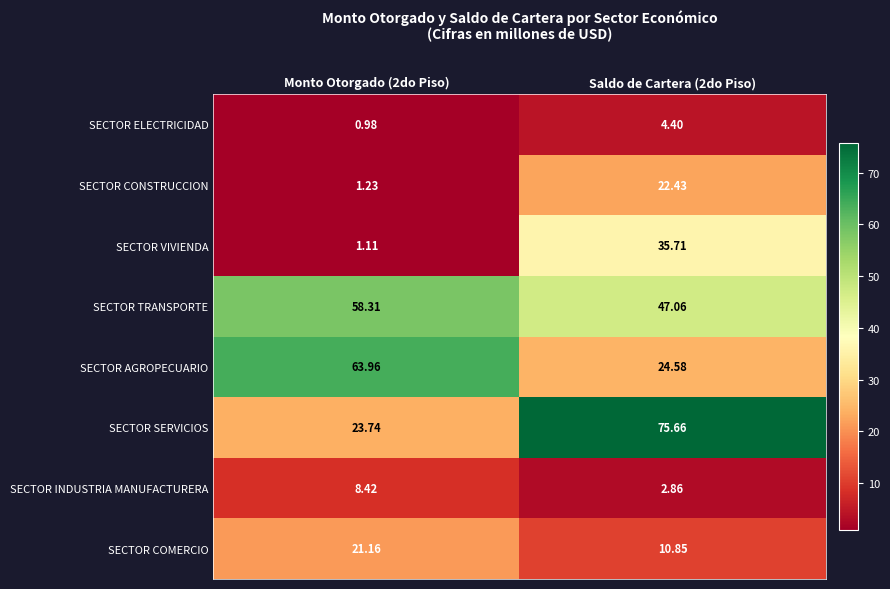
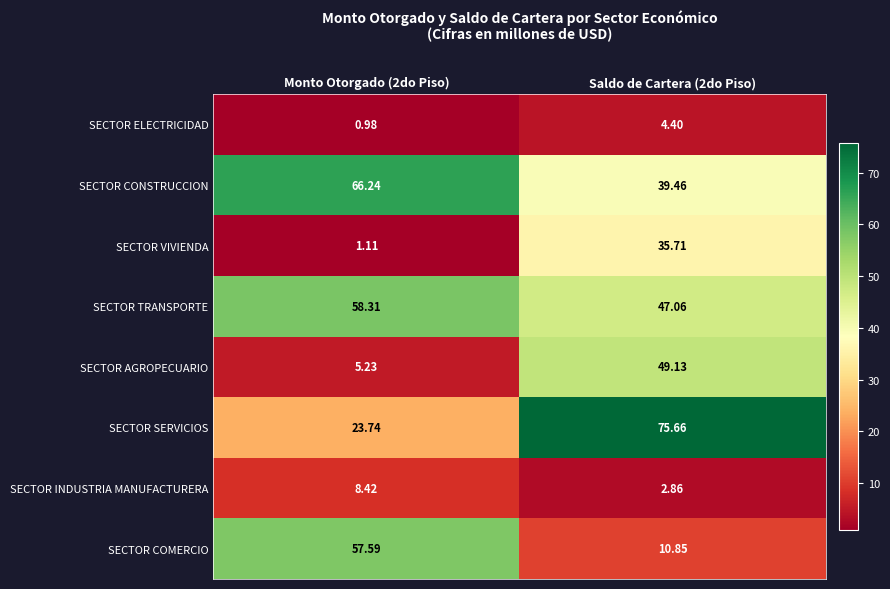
  {
    "SECTOR ELECTRICIDAD": {
      "Monto Otorgado (2do Piso)": 0.98,
      "Saldo de Cartera (2do Piso)": 4.40
    },
    "SECTOR CONSTRUCCION": {
-     "Monto Otorgado (2do Piso)": 1.23,
-     "Saldo de Cartera (2do Piso)": 22.43
+     "Monto Otorgado (2do Piso)": 66.24,
+     "Saldo de Cartera (2do Piso)": 39.46
    },
    "SECTOR VIVIENDA": {
      "Monto Otorgado (2do Piso)": 1.11,
      "Saldo de Cartera (2do Piso)": 35.71
    },
    "SECTOR TRANSPORTE": {
      "Monto Otorgado (2do Piso)": 58.31,
      "Saldo de Cartera (2do Piso)": 47.06
    },
    "SECTOR AGROPECUARIO": {
-     "Monto Otorgado (2do Piso)": 63.96,
-     "Saldo de Cartera (2do Piso)": 24.58
+     "Monto Otorgado (2do Piso)": 5.23,
+     "Saldo de Cartera (2do Piso)": 49.13
    },
    "SECTOR SERVICIOS": {
      "Monto Otorgado (2do Piso)": 23.74,
      "Saldo de Cartera (2do Piso)": 75.66
    },
    "SECTOR INDUSTRIA MANUFACTURERA": {
      "Monto Otorgado (2do Piso)": 8.42,
      "Saldo de Cartera (2do Piso)": 2.86
    },
    "SECTOR COMERCIO": {
-     "Monto Otorgado (2do Piso)": 21.16,
+     "Monto Otorgado (2do Piso)": 57.59,
      "Saldo de Cartera (2do Piso)": 10.85
    }
  }
